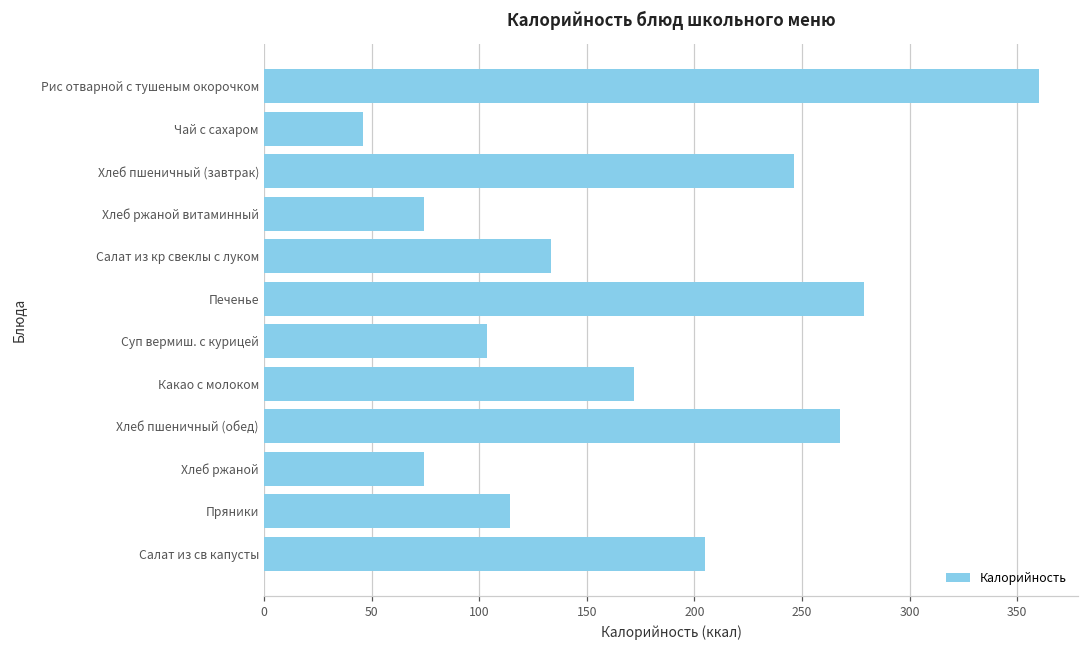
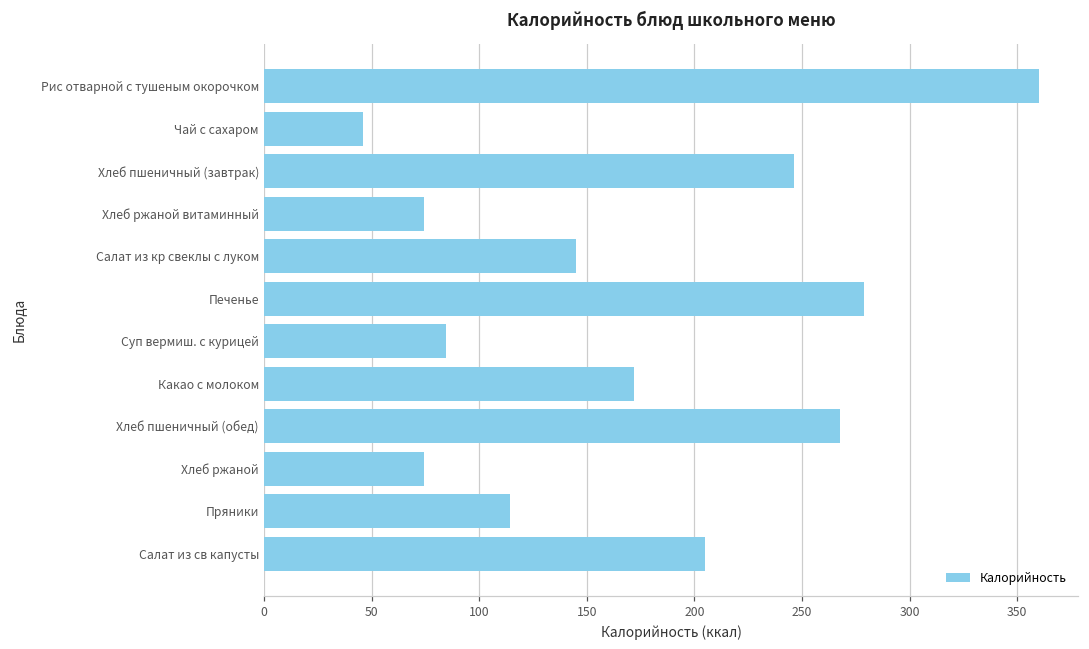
  {
    "Рис отварной с тушеным окорочком": 360,
    "Чай с сахаром": 46,
    "Хлеб пшеничный (завтрак)": 246,
    "Хлеб ржаной витаминный": 74,
-   "Салат из кр свеклы с луком": 133,
+   "Салат из кр свеклы с луком": 145,
    "Печенье": 279,
-   "Суп вермиш. с курицей": 103,
+   "Суп вермиш. с курицей": 85,
    "Какао с молоком": 172,
    "Хлеб пшеничный (обед)": 268,
    "Хлеб ржаной": 74,
    "Пряники": 114,
    "Салат из св капусты": 205
  }
